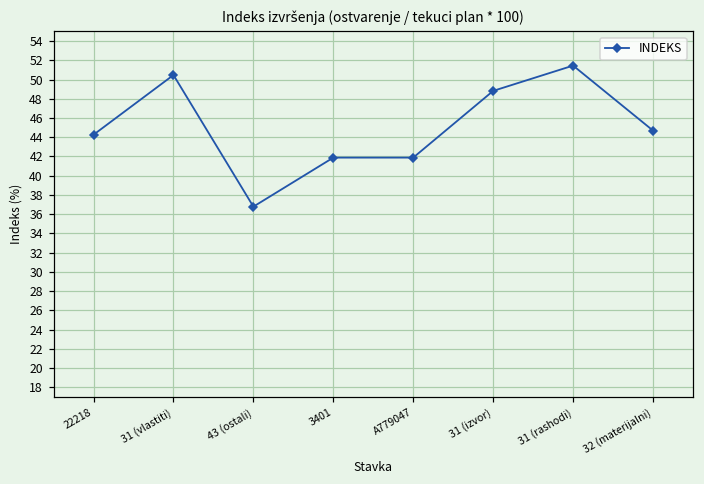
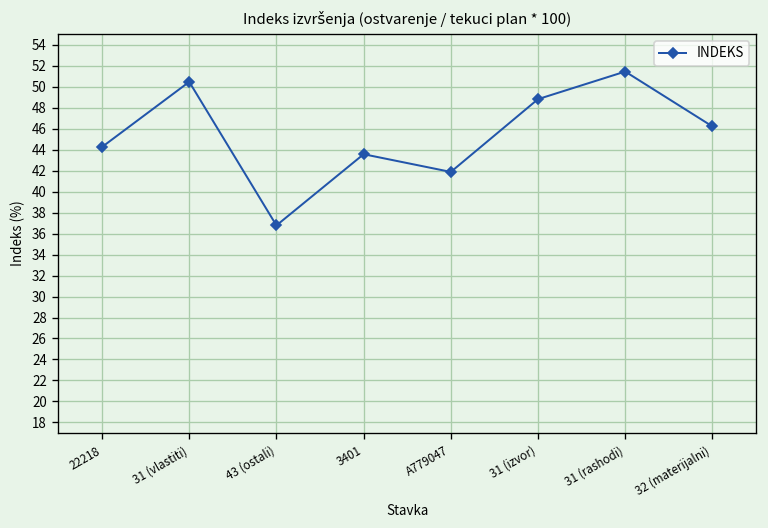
  {
    "22218": 44,
    "31 (vlastiti)": 50,
    "43 (ostali)": 37,
-   "3401": 42,
+   "3401": 44,
    "A779047": 42,
    "31 (izvor)": 49,
    "31 (rashodi)": 51,
-   "32 (materijalni)": 45
+   "32 (materijalni)": 46
  }
